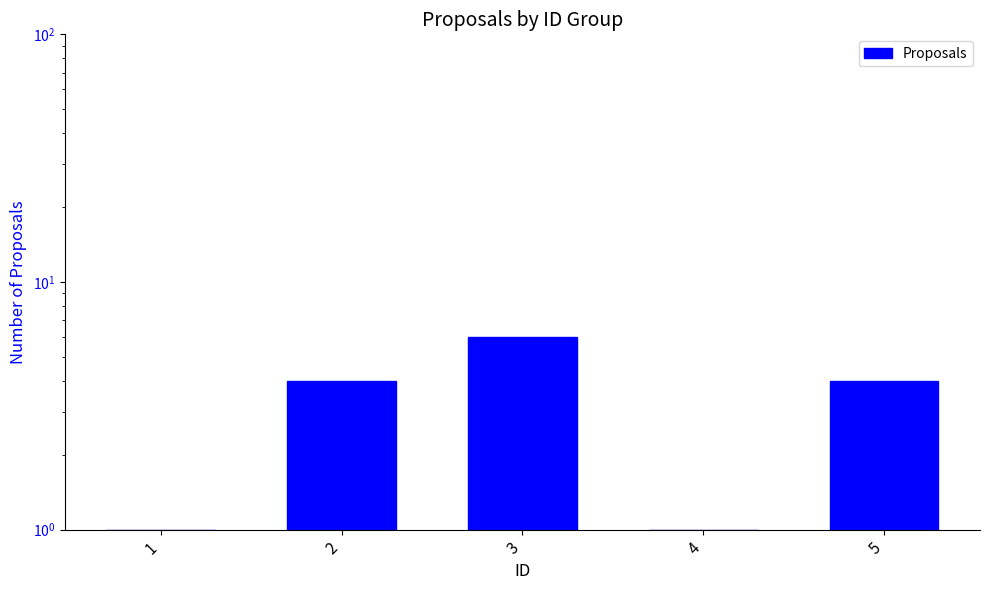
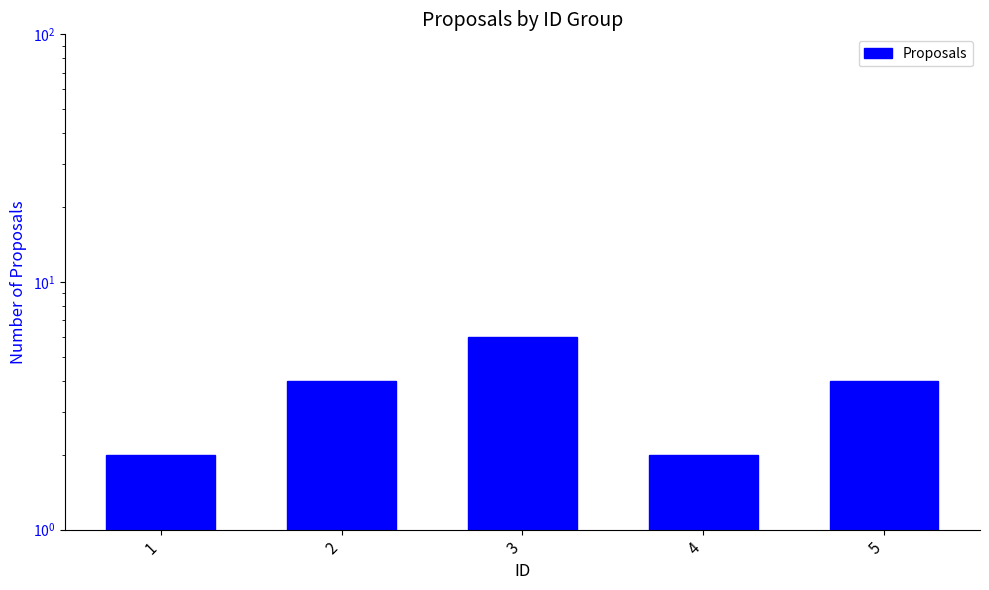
  {
-   "1": 1,
+   "1": 2,
    "2": 4,
    "3": 6,
-   "4": 1,
+   "4": 2,
    "5": 4
  }
